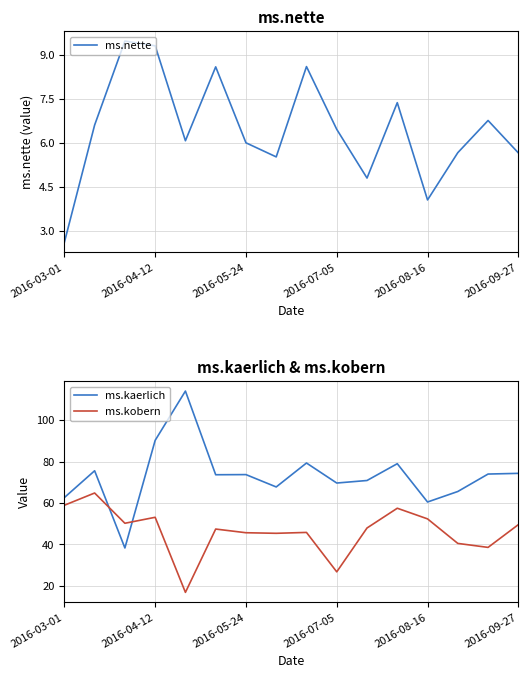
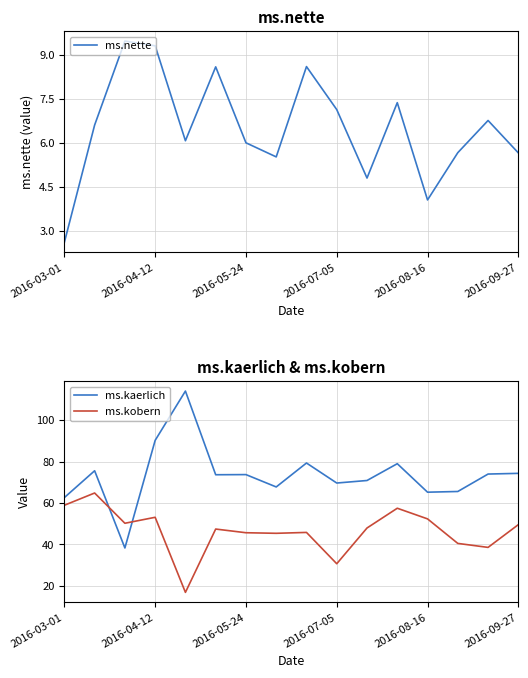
  {
    "ms.nette": {
      "2016-03-01": 2.6,
      "2016-05-24": 6.0,
-     "2016-07-05": 6.5,
+     "2016-07-05": 7.1,
      "2016-08-16": 4.1,
      "2016-09-27": 5.7
    },
    "ms.kaerlich & ms.kobern": {
      "ms.kaerlich": {
        "2016-03-01": 63,
        "2016-04-12": 90,
        "2016-05-24": 74,
        "2016-07-05": 70,
-       "2016-08-16": 60,
+       "2016-08-16": 65,
        "2016-09-27": 74
      },
      "ms.kobern": {
        "2016-03-01": 59,
        "2016-04-12": 53,
        "2016-05-24": 46,
-       "2016-07-05": 27,
+       "2016-07-05": 31,
        "2016-08-16": 52,
        "2016-09-27": 50
      }
    }
  }
